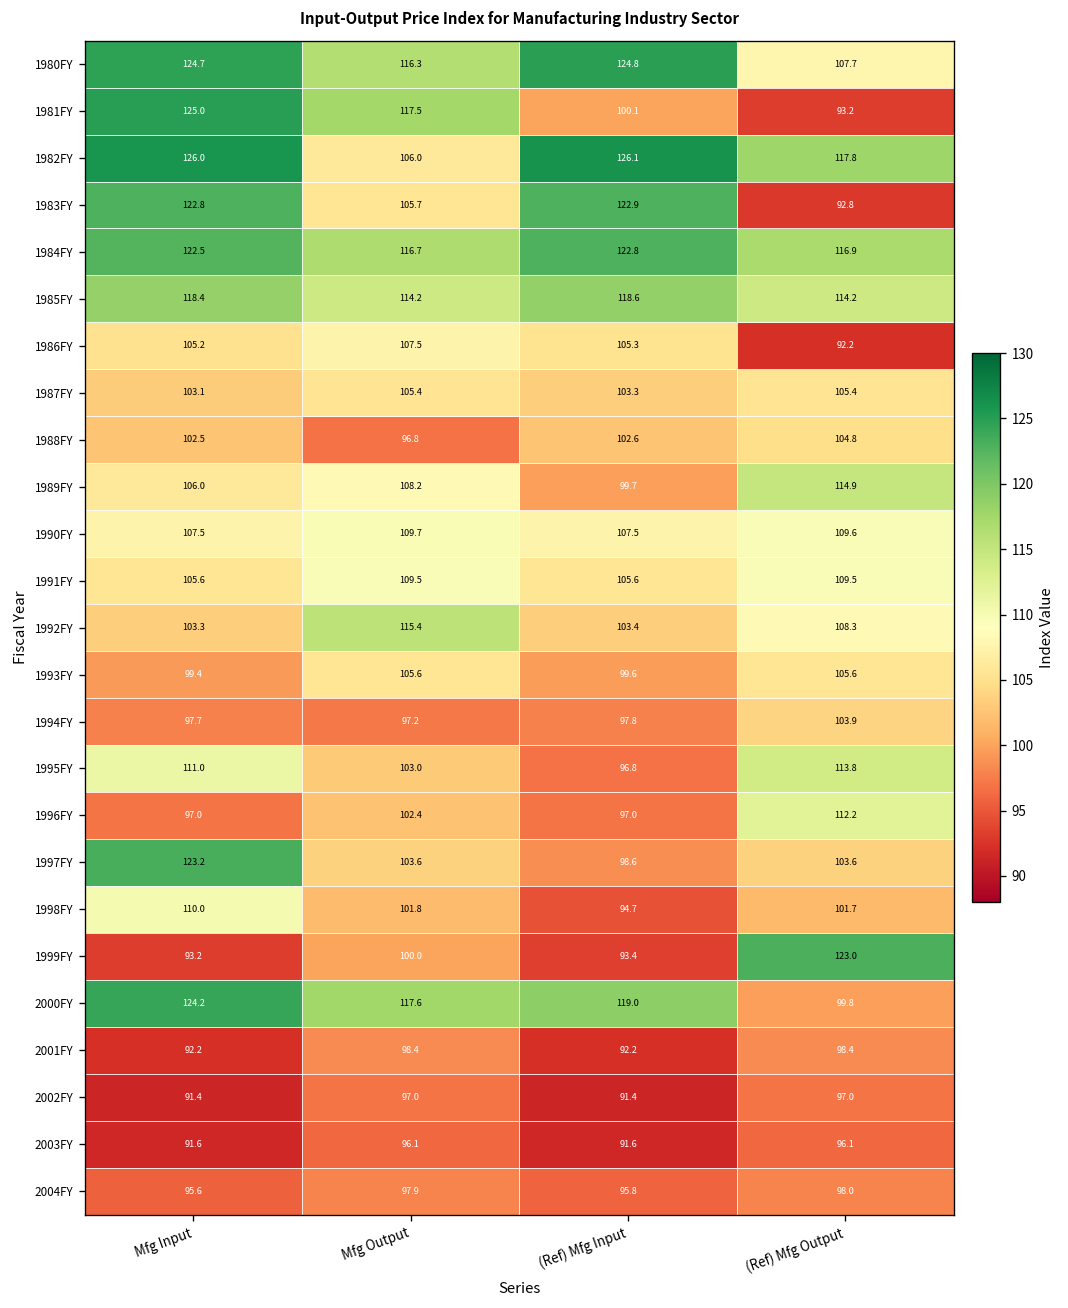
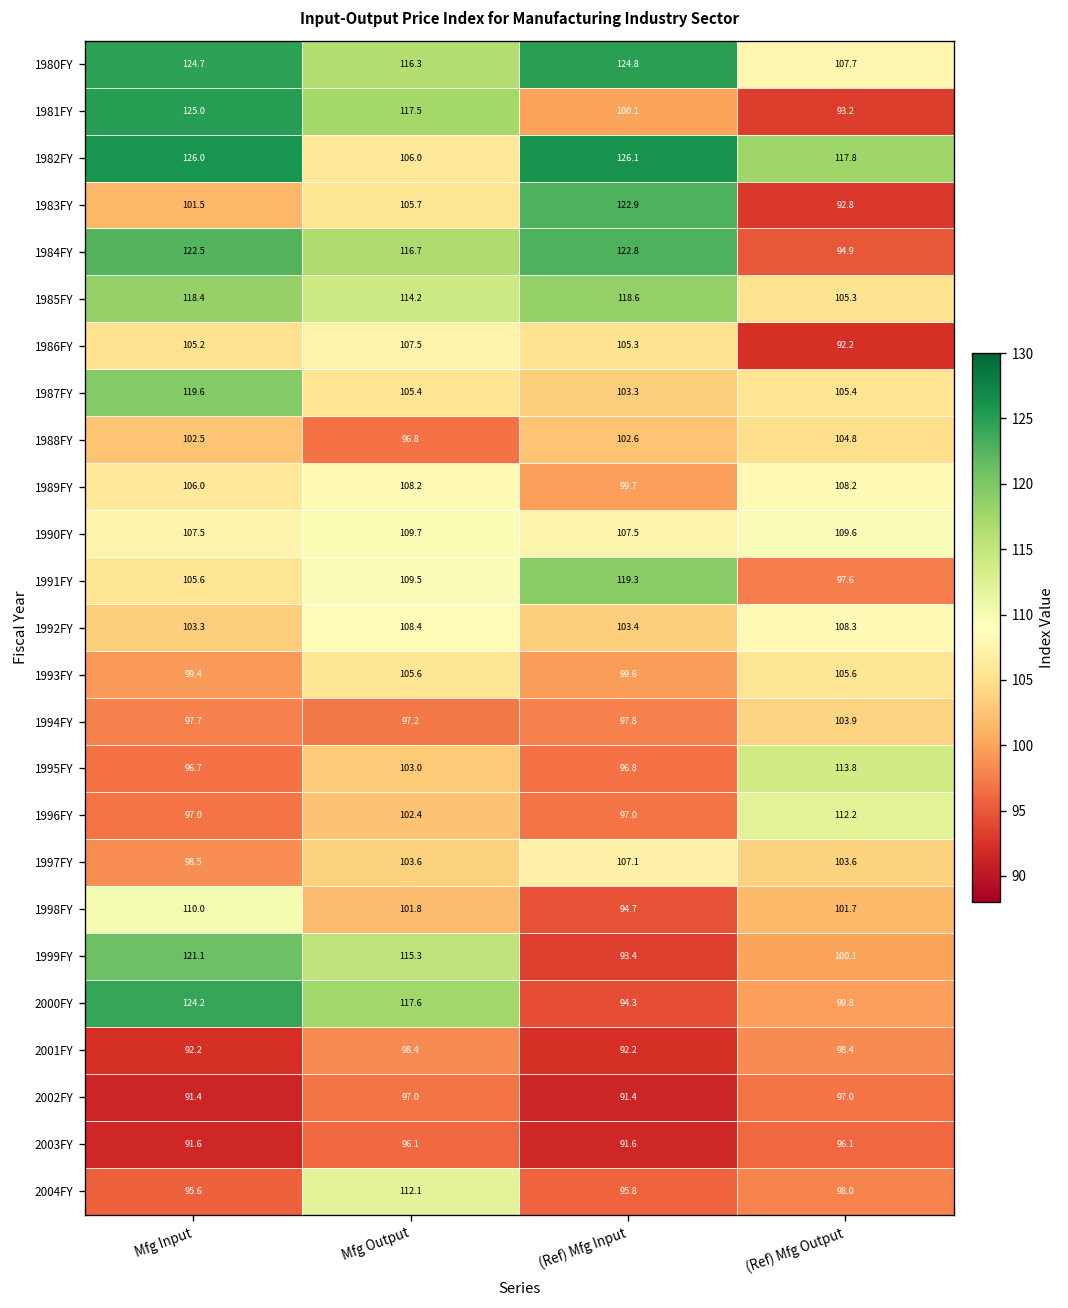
  {
    "1980FY": {
      "Mfg Input": 124.7,
      "Mfg Output": 116.3,
      "(Ref) Mfg Input": 124.8,
      "(Ref) Mfg Output": 107.7
    },
    "1981FY": {
      "Mfg Input": 125.0,
      "Mfg Output": 117.5,
      "(Ref) Mfg Input": 100.1,
      "(Ref) Mfg Output": 93.2
    },
    "1982FY": {
      "Mfg Input": 126.0,
      "Mfg Output": 106.0,
      "(Ref) Mfg Input": 126.1,
      "(Ref) Mfg Output": 117.8
    },
    "1983FY": {
-     "Mfg Input": 122.8,
+     "Mfg Input": 101.5,
      "Mfg Output": 105.7,
      "(Ref) Mfg Input": 122.9,
      "(Ref) Mfg Output": 92.8
    },
    "1984FY": {
      "Mfg Input": 122.5,
      "Mfg Output": 116.7,
      "(Ref) Mfg Input": 122.8,
-     "(Ref) Mfg Output": 116.9
+     "(Ref) Mfg Output": 94.9
    },
    "1985FY": {
      "Mfg Input": 118.4,
      "Mfg Output": 114.2,
      "(Ref) Mfg Input": 118.6,
-     "(Ref) Mfg Output": 114.2
+     "(Ref) Mfg Output": 105.3
    },
    "1986FY": {
      "Mfg Input": 105.2,
      "Mfg Output": 107.5,
      "(Ref) Mfg Input": 105.3,
      "(Ref) Mfg Output": 92.2
    },
    "1987FY": {
-     "Mfg Input": 103.1,
+     "Mfg Input": 119.6,
      "Mfg Output": 105.4,
      "(Ref) Mfg Input": 103.3,
      "(Ref) Mfg Output": 105.4
    },
    "1988FY": {
      "Mfg Input": 102.5,
      "Mfg Output": 96.8,
      "(Ref) Mfg Input": 102.6,
      "(Ref) Mfg Output": 104.8
    },
    "1989FY": {
      "Mfg Input": 106.0,
      "Mfg Output": 108.2,
      "(Ref) Mfg Input": 99.7,
-     "(Ref) Mfg Output": 114.9
+     "(Ref) Mfg Output": 108.2
    },
    "1990FY": {
      "Mfg Input": 107.5,
      "Mfg Output": 109.7,
      "(Ref) Mfg Input": 107.5,
      "(Ref) Mfg Output": 109.6
    },
    "1991FY": {
      "Mfg Input": 105.6,
      "Mfg Output": 109.5,
-     "(Ref) Mfg Input": 105.6,
-     "(Ref) Mfg Output": 109.5
+     "(Ref) Mfg Input": 119.3,
+     "(Ref) Mfg Output": 97.6
    },
    "1992FY": {
      "Mfg Input": 103.3,
-     "Mfg Output": 115.4,
+     "Mfg Output": 108.4,
      "(Ref) Mfg Input": 103.4,
      "(Ref) Mfg Output": 108.3
    },
    "1993FY": {
      "Mfg Input": 99.4,
      "Mfg Output": 105.6,
      "(Ref) Mfg Input": 99.6,
      "(Ref) Mfg Output": 105.6
    },
    "1994FY": {
      "Mfg Input": 97.7,
      "Mfg Output": 97.2,
      "(Ref) Mfg Input": 97.8,
      "(Ref) Mfg Output": 103.9
    },
    "1995FY": {
-     "Mfg Input": 111.0,
+     "Mfg Input": 96.7,
      "Mfg Output": 103.0,
      "(Ref) Mfg Input": 96.8,
      "(Ref) Mfg Output": 113.8
    },
    "1996FY": {
      "Mfg Input": 97.0,
      "Mfg Output": 102.4,
      "(Ref) Mfg Input": 97.0,
      "(Ref) Mfg Output": 112.2
    },
    "1997FY": {
-     "Mfg Input": 123.2,
+     "Mfg Input": 98.5,
      "Mfg Output": 103.6,
-     "(Ref) Mfg Input": 98.6,
+     "(Ref) Mfg Input": 107.1,
      "(Ref) Mfg Output": 103.6
    },
    "1998FY": {
      "Mfg Input": 110.0,
      "Mfg Output": 101.8,
      "(Ref) Mfg Input": 94.7,
      "(Ref) Mfg Output": 101.7
    },
    "1999FY": {
-     "Mfg Input": 93.2,
-     "Mfg Output": 100.0,
+     "Mfg Input": 121.1,
+     "Mfg Output": 115.3,
      "(Ref) Mfg Input": 93.4,
-     "(Ref) Mfg Output": 123.0
+     "(Ref) Mfg Output": 100.1
    },
    "2000FY": {
      "Mfg Input": 124.2,
      "Mfg Output": 117.6,
-     "(Ref) Mfg Input": 119.0,
+     "(Ref) Mfg Input": 94.3,
      "(Ref) Mfg Output": 99.8
    },
    "2001FY": {
      "Mfg Input": 92.2,
      "Mfg Output": 98.4,
      "(Ref) Mfg Input": 92.2,
      "(Ref) Mfg Output": 98.4
    },
    "2002FY": {
      "Mfg Input": 91.4,
      "Mfg Output": 97.0,
      "(Ref) Mfg Input": 91.4,
      "(Ref) Mfg Output": 97.0
    },
    "2003FY": {
      "Mfg Input": 91.6,
      "Mfg Output": 96.1,
      "(Ref) Mfg Input": 91.6,
      "(Ref) Mfg Output": 96.1
    },
    "2004FY": {
      "Mfg Input": 95.6,
-     "Mfg Output": 97.9,
+     "Mfg Output": 112.1,
      "(Ref) Mfg Input": 95.8,
      "(Ref) Mfg Output": 98.0
    }
  }
